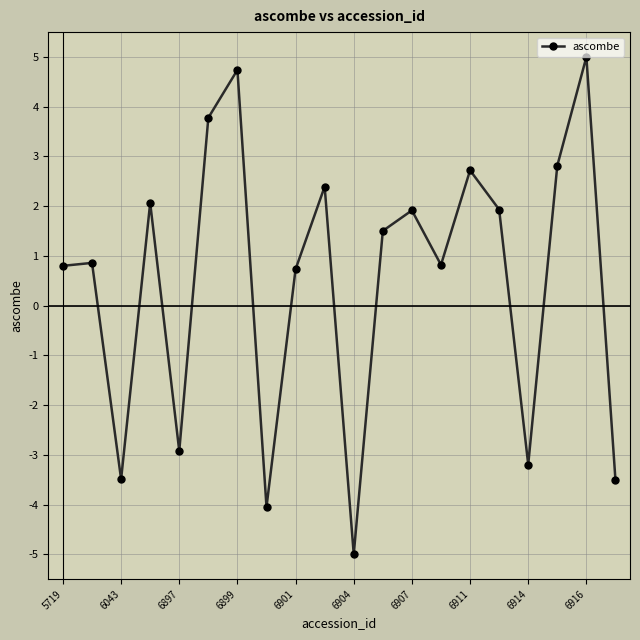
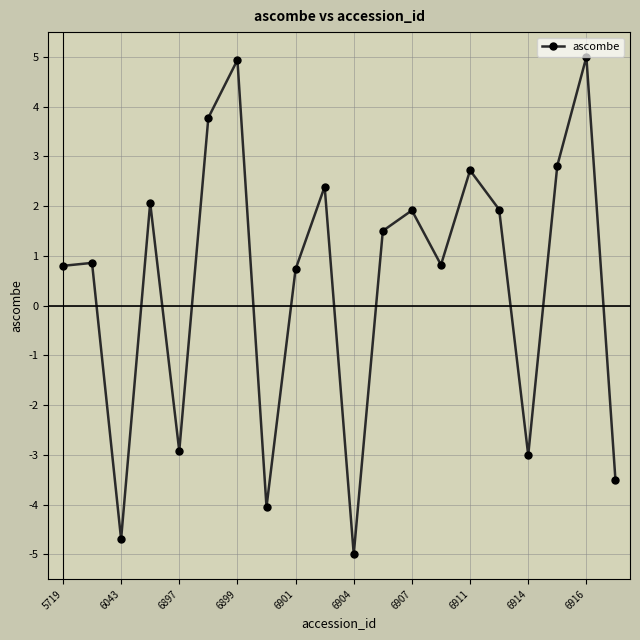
  {
    "5719": 0.8,
-   "6043": -3.5,
+   "6043": -4.7,
    "6897": -2.9,
-   "6899": 4.7,
+   "6899": 4.9,
    "6901": 0.7,
    "6904": -5.0,
    "6907": 1.9,
    "6911": 2.7,
-   "6914": -3.2,
+   "6914": -3.0,
    "6916": 5.0
  }
